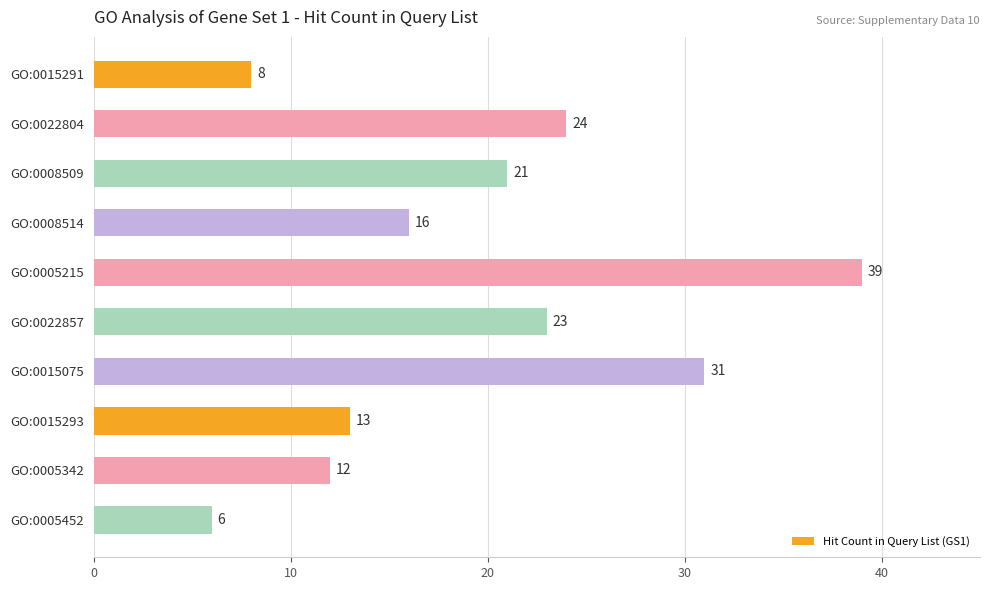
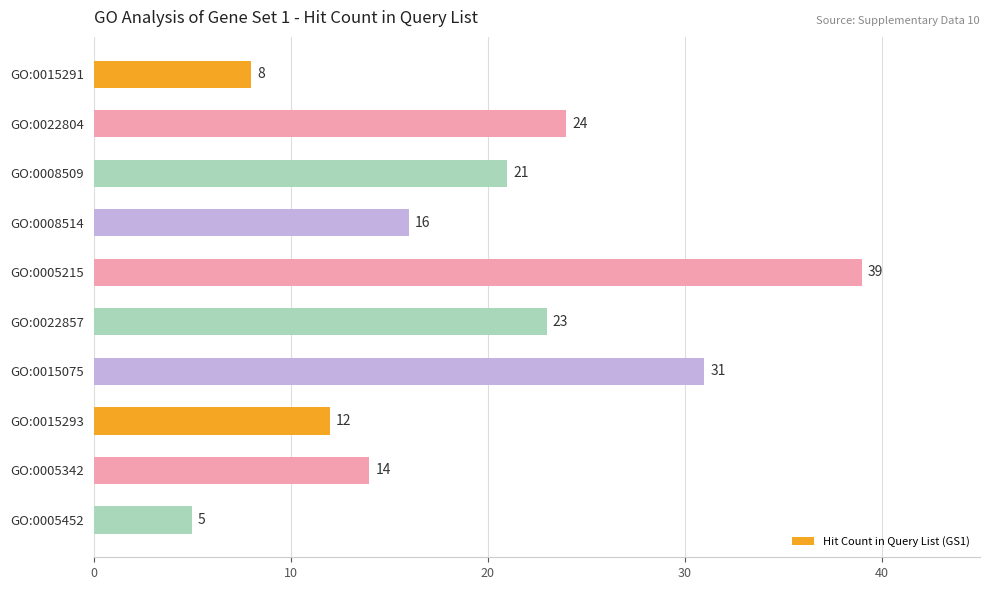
  {
    "GO:0015291": 8,
    "GO:0022804": 24,
    "GO:0008509": 21,
    "GO:0008514": 16,
    "GO:0005215": 39,
    "GO:0022857": 23,
    "GO:0015075": 31,
-   "GO:0015293": 13,
-   "GO:0005342": 12,
-   "GO:0005452": 6
+   "GO:0015293": 12,
+   "GO:0005342": 14,
+   "GO:0005452": 5
  }
